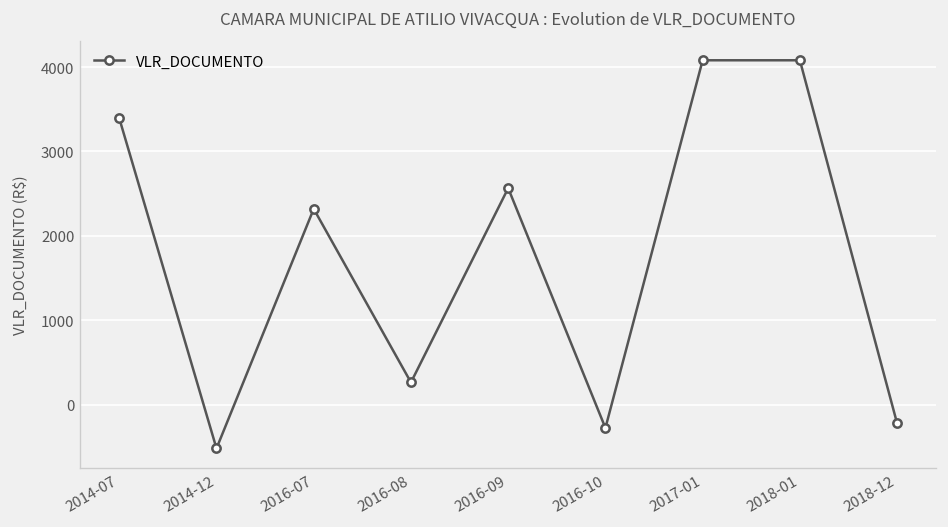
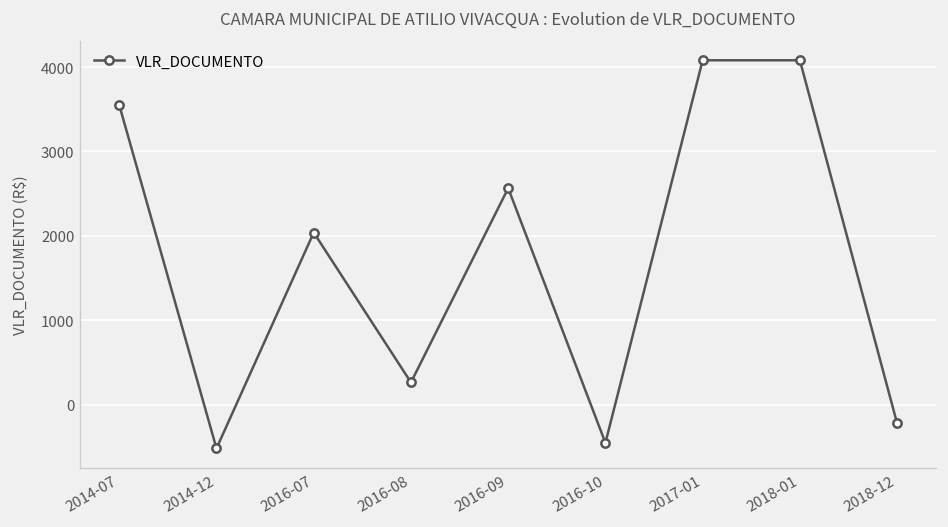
  {
-   "2014-07": 3400,
+   "2014-07": 3600,
    "2014-12": -500,
-   "2016-07": 2300,
+   "2016-07": 2000,
    "2016-08": 300,
    "2016-09": 2600,
-   "2016-10": -300,
+   "2016-10": -500,
    "2017-01": 4100,
    "2018-01": 4100,
    "2018-12": -200
  }
